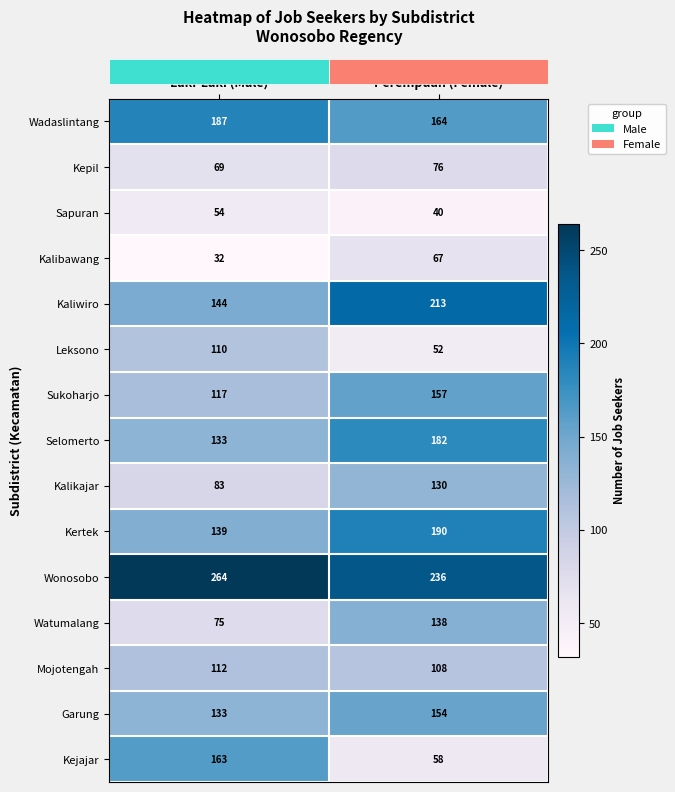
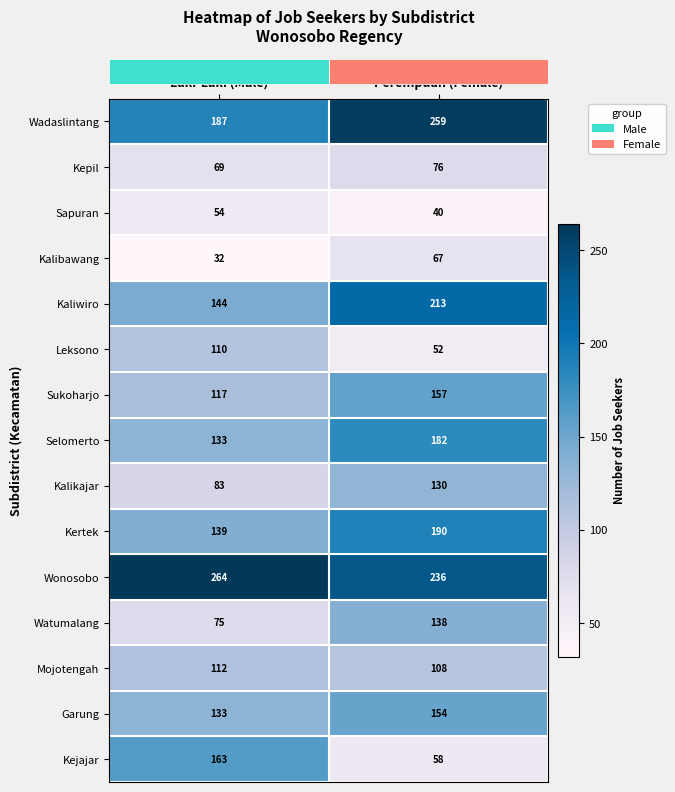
  {
    "Wadaslintang": {
      "Laki-Laki (Male)": 187,
-     "Perempuan (Female)": 164
+     "Perempuan (Female)": 259
    },
    "Kepil": {
      "Laki-Laki (Male)": 69,
      "Perempuan (Female)": 76
    },
    "Sapuran": {
      "Laki-Laki (Male)": 54,
      "Perempuan (Female)": 40
    },
    "Kalibawang": {
      "Laki-Laki (Male)": 32,
      "Perempuan (Female)": 67
    },
    "Kaliwiro": {
      "Laki-Laki (Male)": 144,
      "Perempuan (Female)": 213
    },
    "Leksono": {
      "Laki-Laki (Male)": 110,
      "Perempuan (Female)": 52
    },
    "Sukoharjo": {
      "Laki-Laki (Male)": 117,
      "Perempuan (Female)": 157
    },
    "Selomerto": {
      "Laki-Laki (Male)": 133,
      "Perempuan (Female)": 182
    },
    "Kalikajar": {
      "Laki-Laki (Male)": 83,
      "Perempuan (Female)": 130
    },
    "Kertek": {
      "Laki-Laki (Male)": 139,
      "Perempuan (Female)": 190
    },
    "Wonosobo": {
      "Laki-Laki (Male)": 264,
      "Perempuan (Female)": 236
    },
    "Watumalang": {
      "Laki-Laki (Male)": 75,
      "Perempuan (Female)": 138
    },
    "Mojotengah": {
      "Laki-Laki (Male)": 112,
      "Perempuan (Female)": 108
    },
    "Garung": {
      "Laki-Laki (Male)": 133,
      "Perempuan (Female)": 154
    },
    "Kejajar": {
      "Laki-Laki (Male)": 163,
      "Perempuan (Female)": 58
    }
  }
